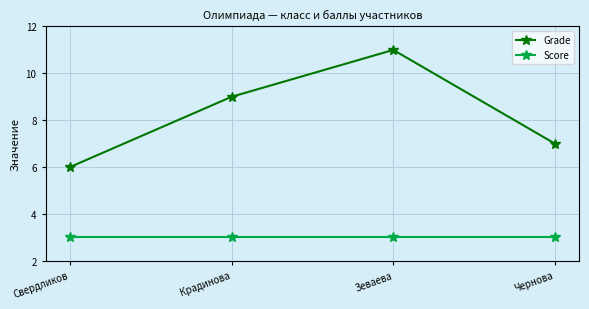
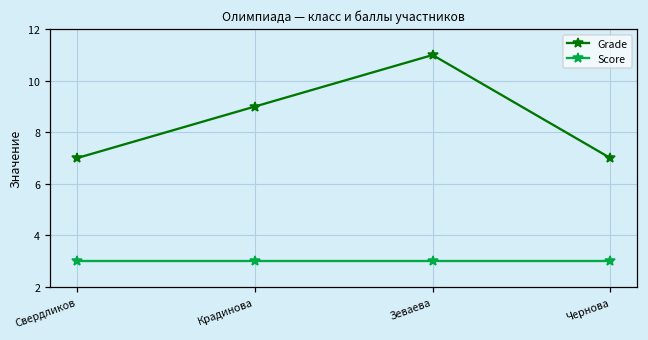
  {
    "Grade": {
-     "Свердликов": 6,
+     "Свердликов": 7,
      "Крадинова": 9,
      "Зеваева": 11,
      "Чернова": 7
    },
    "Score": {
      "Свердликов": 3,
      "Крадинова": 3,
      "Зеваева": 3,
      "Чернова": 3
    }
  }
